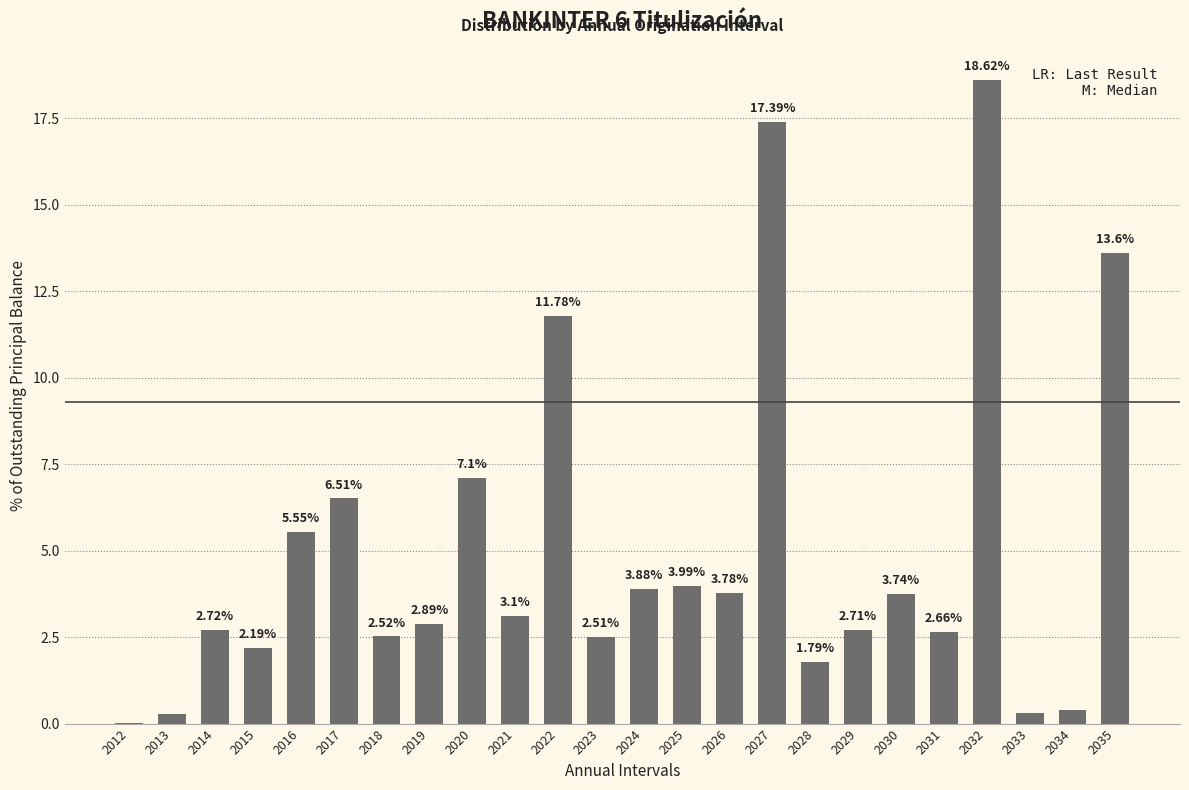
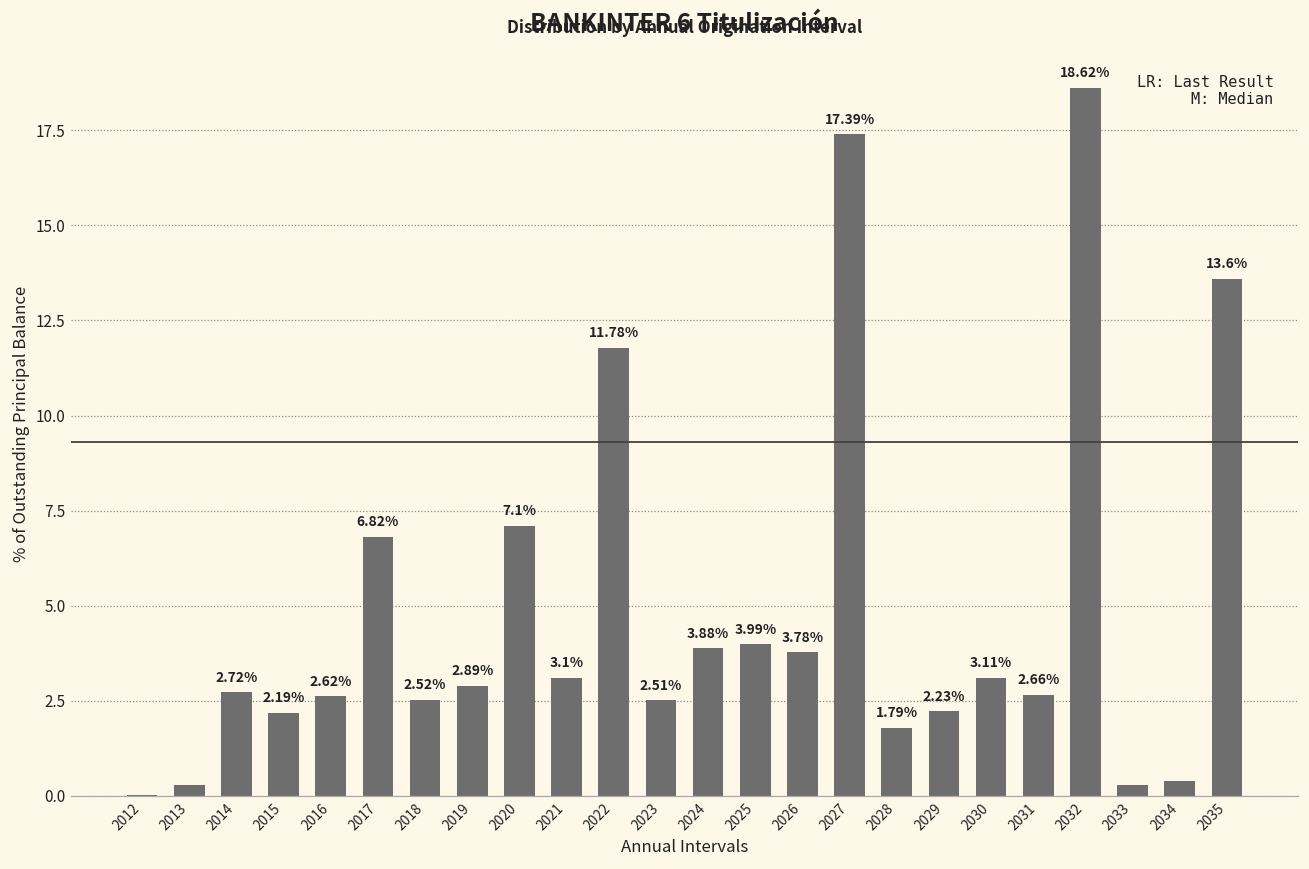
  {
    "2014": "2.72%",
    "2015": "2.19%",
-   "2016": "5.55%",
-   "2017": "6.51%",
+   "2016": "2.62%",
+   "2017": "6.82%",
    "2018": "2.52%",
    "2019": "2.89%",
    "2020": "7.1%",
    "2021": "3.1%",
    "2022": "11.78%",
    "2023": "2.51%",
    "2024": "3.88%",
    "2025": "3.99%",
    "2026": "3.78%",
    "2027": "17.39%",
    "2028": "1.79%",
-   "2029": "2.71%",
-   "2030": "3.74%",
+   "2029": "2.23%",
+   "2030": "3.11%",
    "2031": "2.66%",
    "2032": "18.62%",
    "2035": "13.6%"
  }
